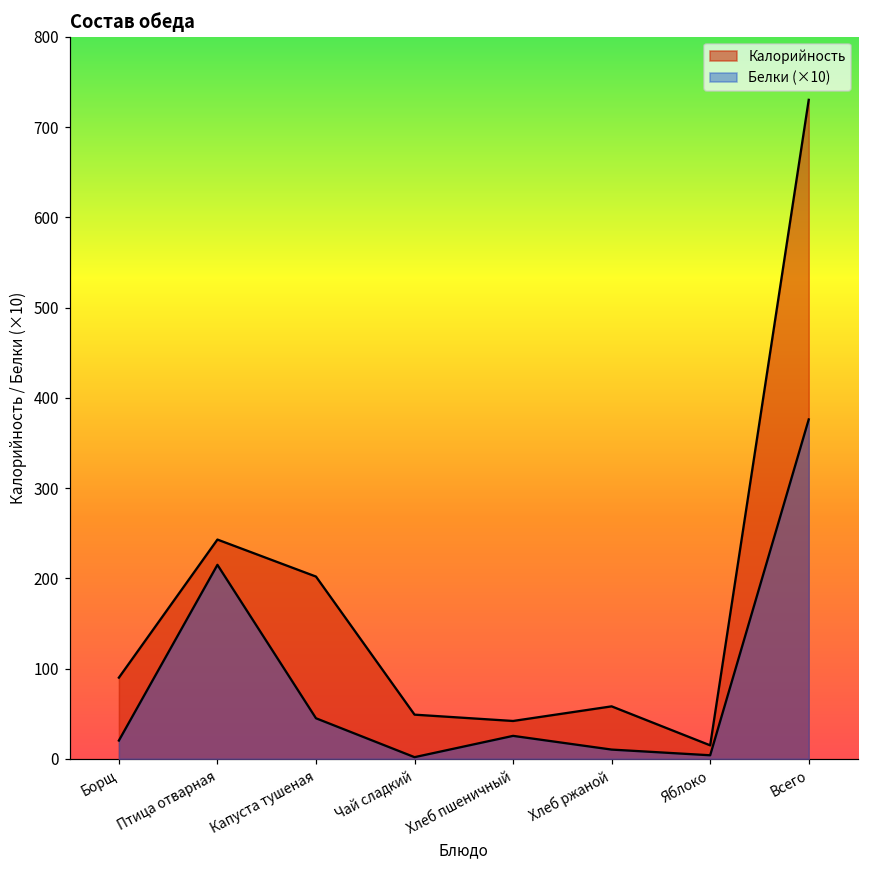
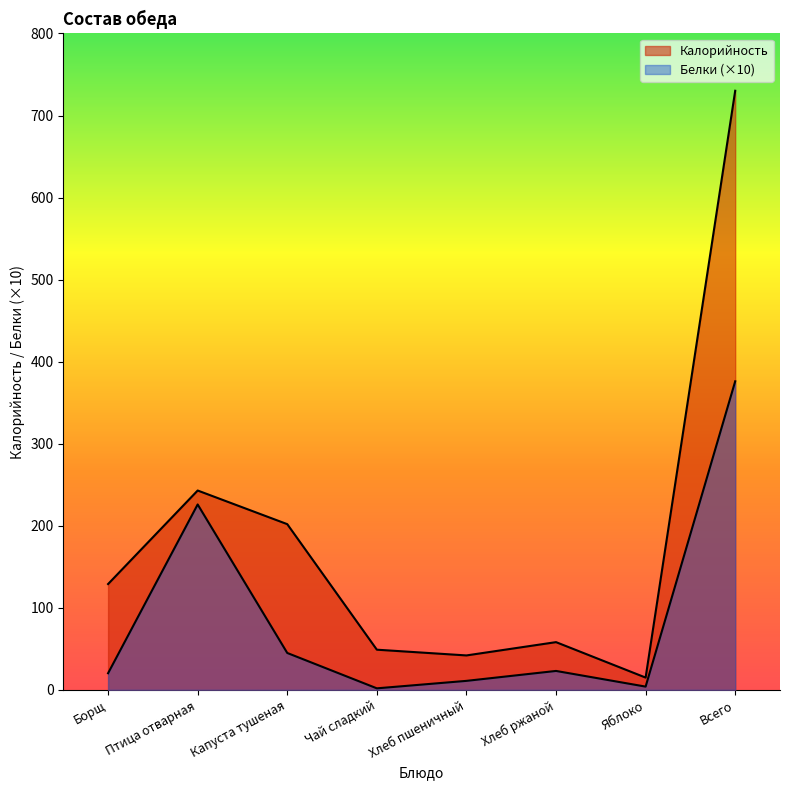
  {
    "Калорийность": {
-     "Борщ": 90,
+     "Борщ": 130,
      "Птица отварная": 240,
      "Капуста тушеная": 200,
      "Чай сладкий": 50,
      "Хлеб пшеничный": 40,
      "Хлеб ржаной": 60,
      "Яблоко": 20,
      "Всего": 730
    },
    "Белки (×10)": {
      "Борщ": 20,
-     "Птица отварная": 220,
+     "Птица отварная": 230,
      "Капуста тушеная": 50,
      "Чай сладкий": 0,
-     "Хлеб пшеничный": 30,
-     "Хлеб ржаной": 10,
+     "Хлеб пшеничный": 10,
+     "Хлеб ржаной": 20,
      "Яблоко": 0,
      "Всего": 380
    }
  }
